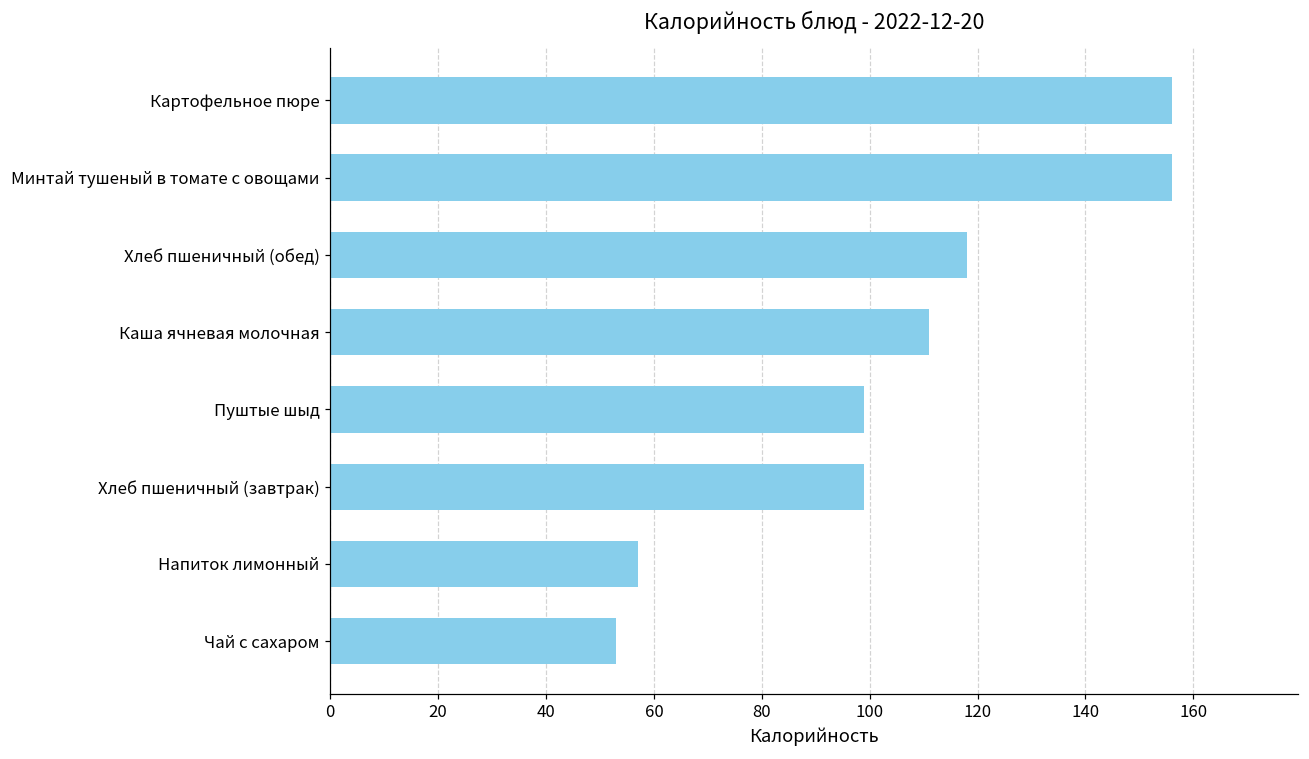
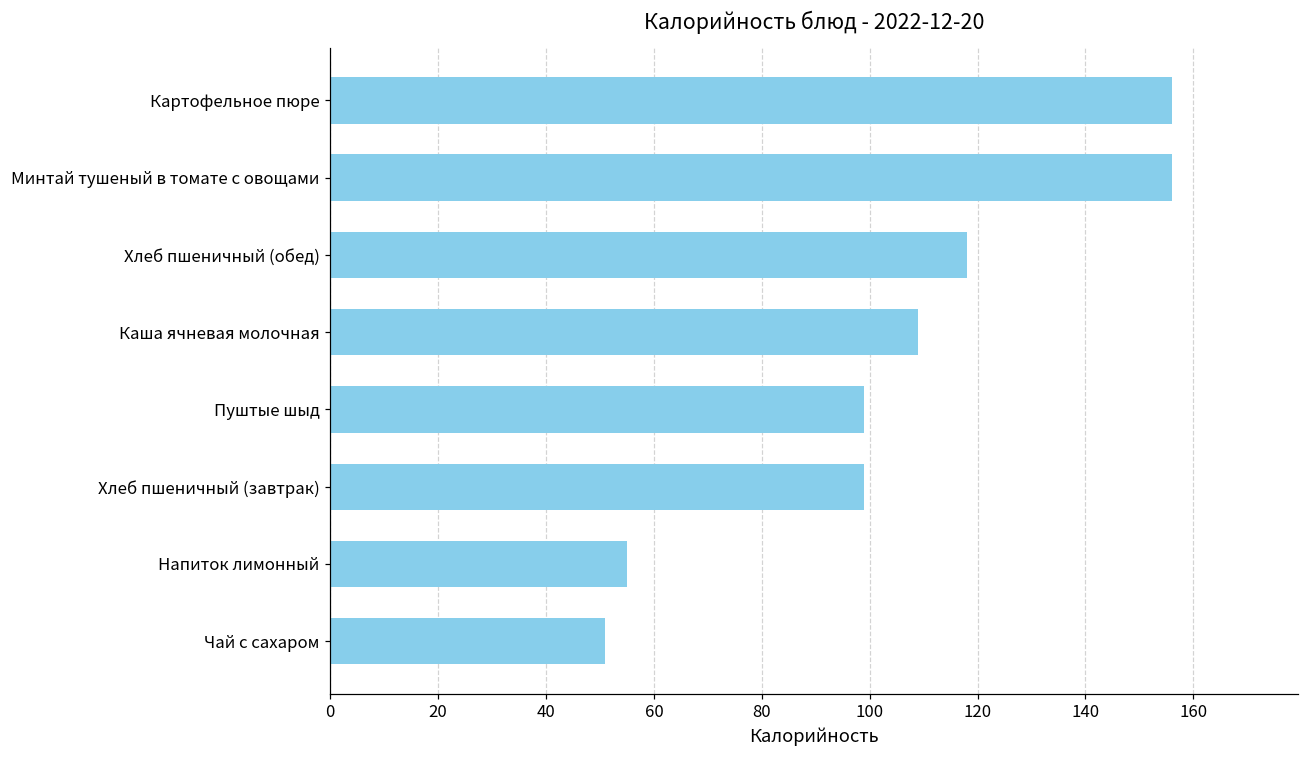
  {
    "Картофельное пюре": 156,
    "Минтай тушеный в томате с овощами": 156,
    "Хлеб пшеничный (обед)": 118,
-   "Каша ячневая молочная": 111,
+   "Каша ячневая молочная": 109,
    "Пуштые шыд": 99,
    "Хлеб пшеничный (завтрак)": 99,
-   "Напиток лимонный": 57,
-   "Чай с сахаром": 53
+   "Напиток лимонный": 55,
+   "Чай с сахаром": 51
  }
